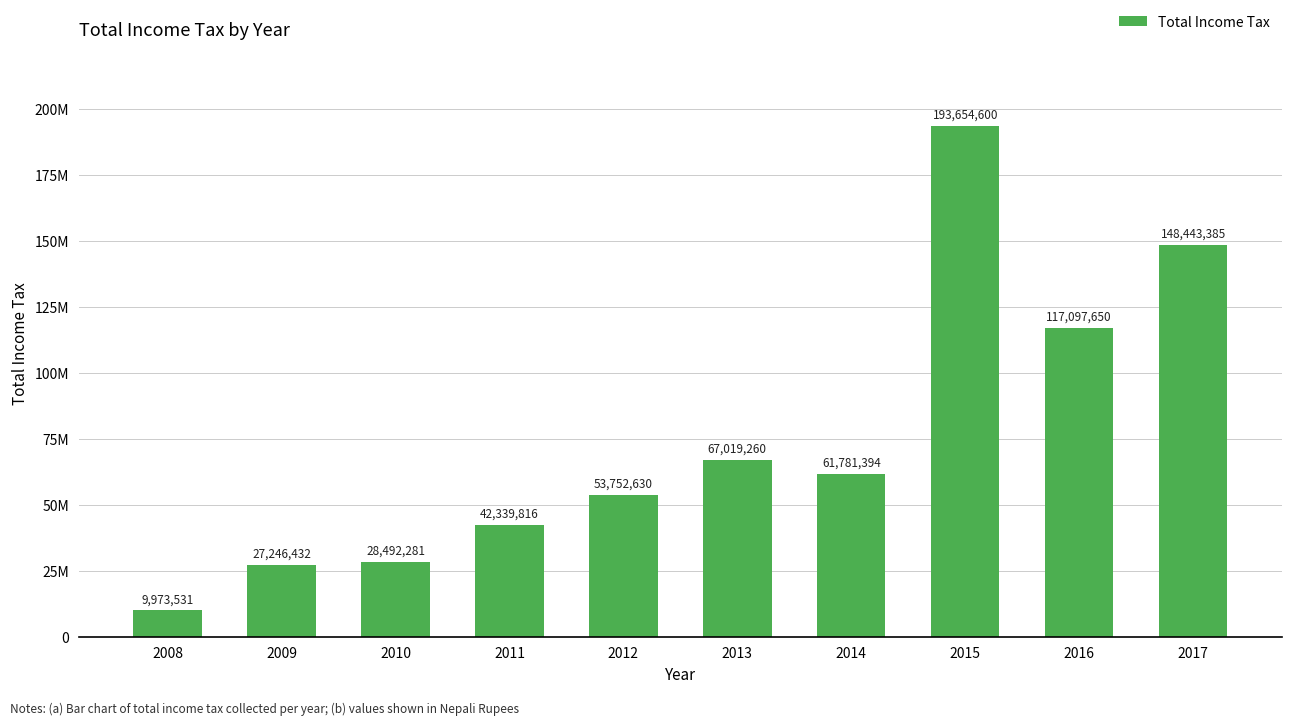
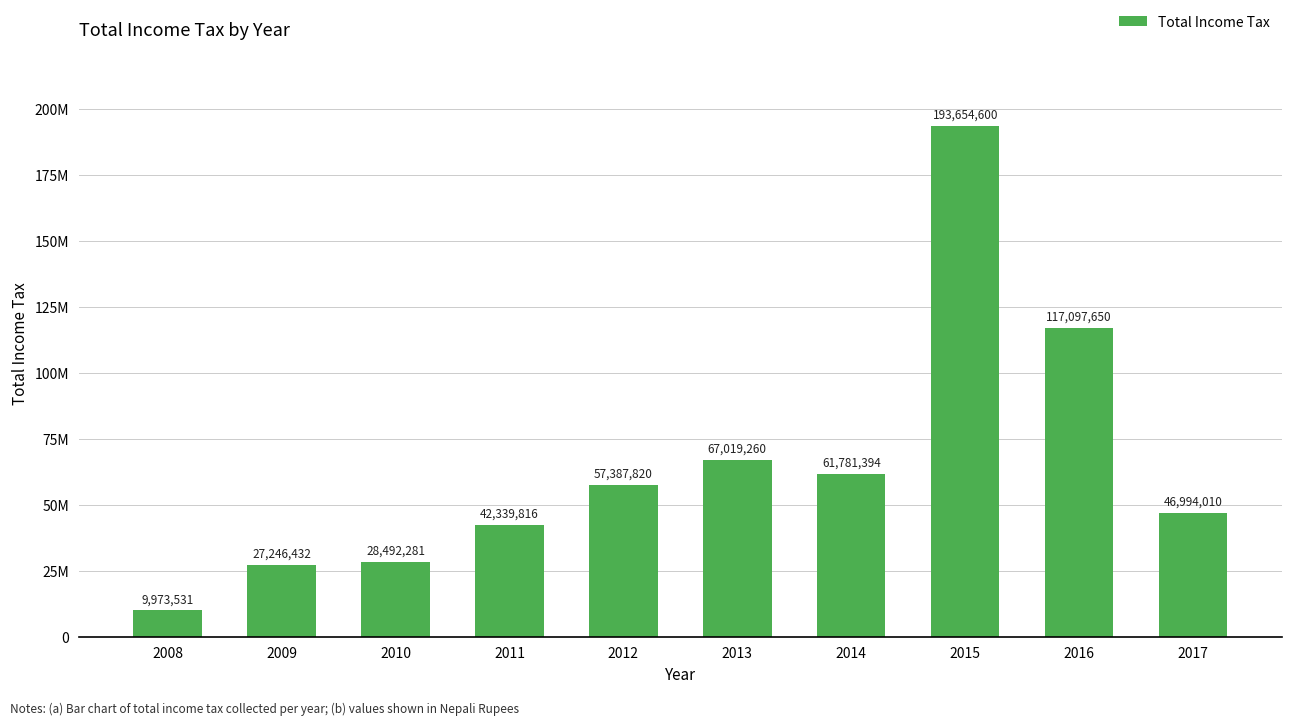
  {
    "2008": "9,973,531",
    "2009": "27,246,432",
    "2010": "28,492,281",
    "2011": "42,339,816",
-   "2012": "53,752,630",
+   "2012": "57,387,820",
    "2013": "67,019,260",
    "2014": "61,781,394",
    "2015": "193,654,600",
    "2016": "117,097,650",
-   "2017": "148,443,385"
+   "2017": "46,994,010"
  }
